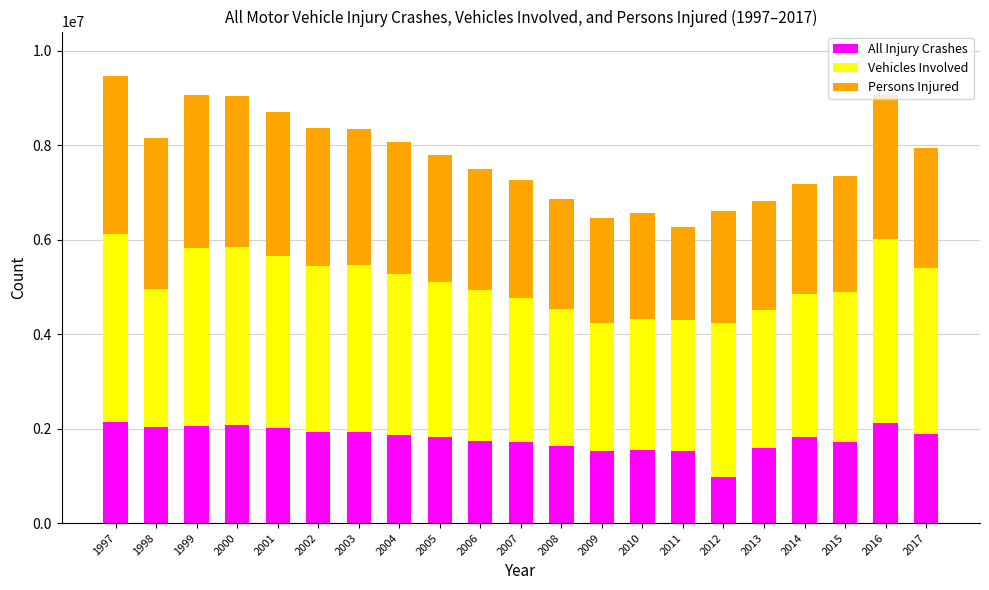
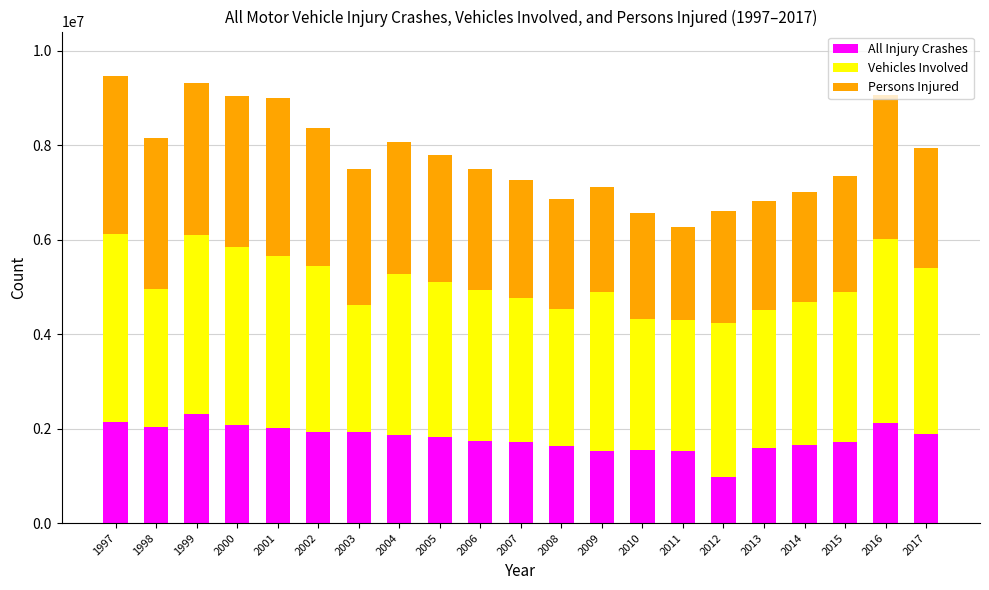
  {
    "All Injury Crashes": {
      "1997": 2100000,
      "1998": 2000000,
-     "1999": 2100000,
+     "1999": 2300000,
      "2000": 2100000,
      "2001": 2000000,
      "2002": 1900000,
      "2003": 1900000,
      "2004": 1900000,
      "2005": 1800000,
      "2006": 1700000,
      "2007": 1700000,
      "2008": 1600000,
      "2009": 1500000,
      "2010": 1500000,
      "2011": 1500000,
      "2012": 1000000,
      "2013": 1600000,
-     "2014": 1800000,
+     "2014": 1600000,
      "2015": 1700000,
      "2016": 2100000,
      "2017": 1900000
    },
    "Vehicles Involved": {
      "1997": 4000000,
      "1998": 2900000,
      "1999": 3800000,
      "2000": 3800000,
      "2001": 3700000,
      "2002": 3500000,
-     "2003": 3500000,
+     "2003": 2700000,
      "2004": 3400000,
      "2005": 3300000,
      "2006": 3200000,
      "2007": 3100000,
      "2008": 2900000,
-     "2009": 2700000,
+     "2009": 3400000,
      "2010": 2800000,
      "2011": 2800000,
      "2012": 3300000,
      "2013": 2900000,
      "2014": 3000000,
      "2015": 3200000,
      "2016": 3900000,
      "2017": 3500000
    },
    "Persons Injured": {
      "1997": 3300000,
      "1998": 3200000,
      "1999": 3200000,
      "2000": 3200000,
-     "2001": 3000000,
+     "2001": 3300000,
      "2002": 2900000,
      "2003": 2900000,
      "2004": 2800000,
      "2005": 2700000,
      "2006": 2600000,
      "2007": 2500000,
      "2008": 2300000,
      "2009": 2200000,
      "2010": 2200000,
      "2011": 2000000,
      "2012": 2400000,
      "2013": 2300000,
      "2014": 2300000,
      "2015": 2400000,
      "2017": 2500000
    }
  }
